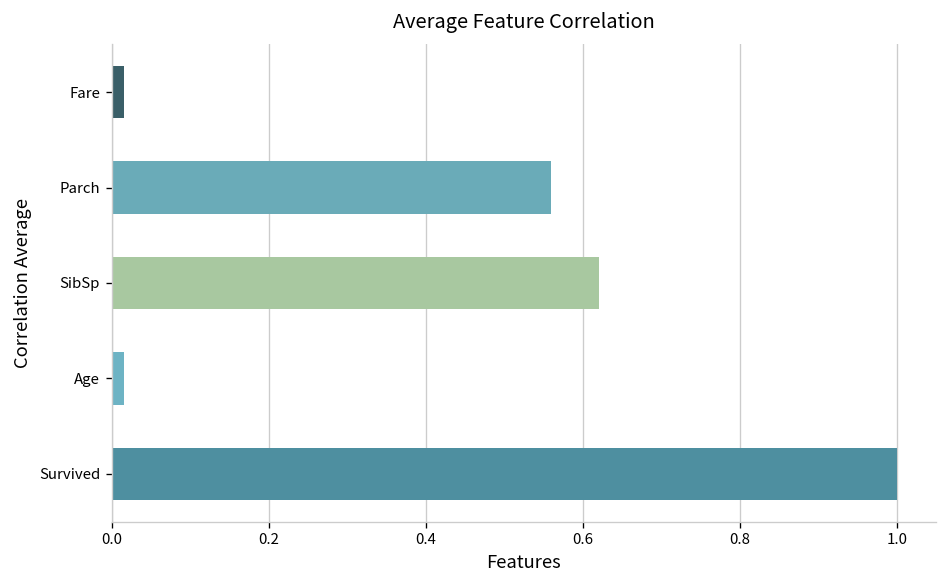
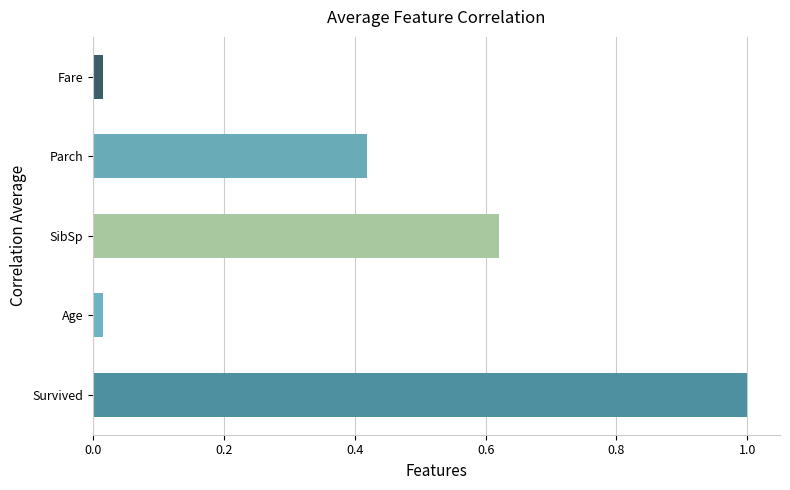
  {
    "Fare": 0.02,
-   "Parch": 0.56,
+   "Parch": 0.42,
    "SibSp": 0.62,
    "Age": 0.02,
    "Survived": 1.00
  }
